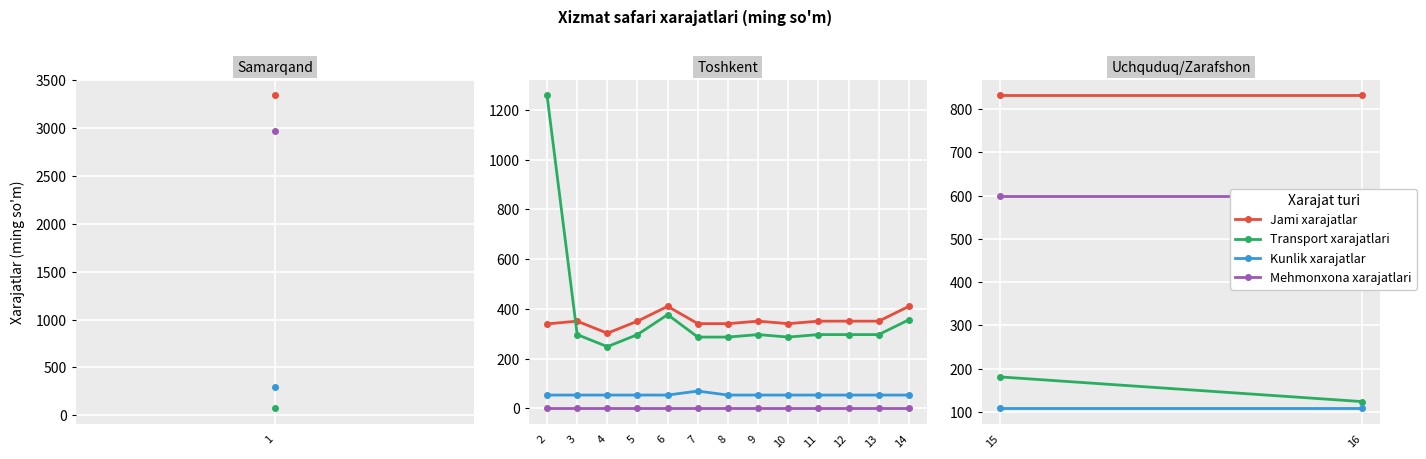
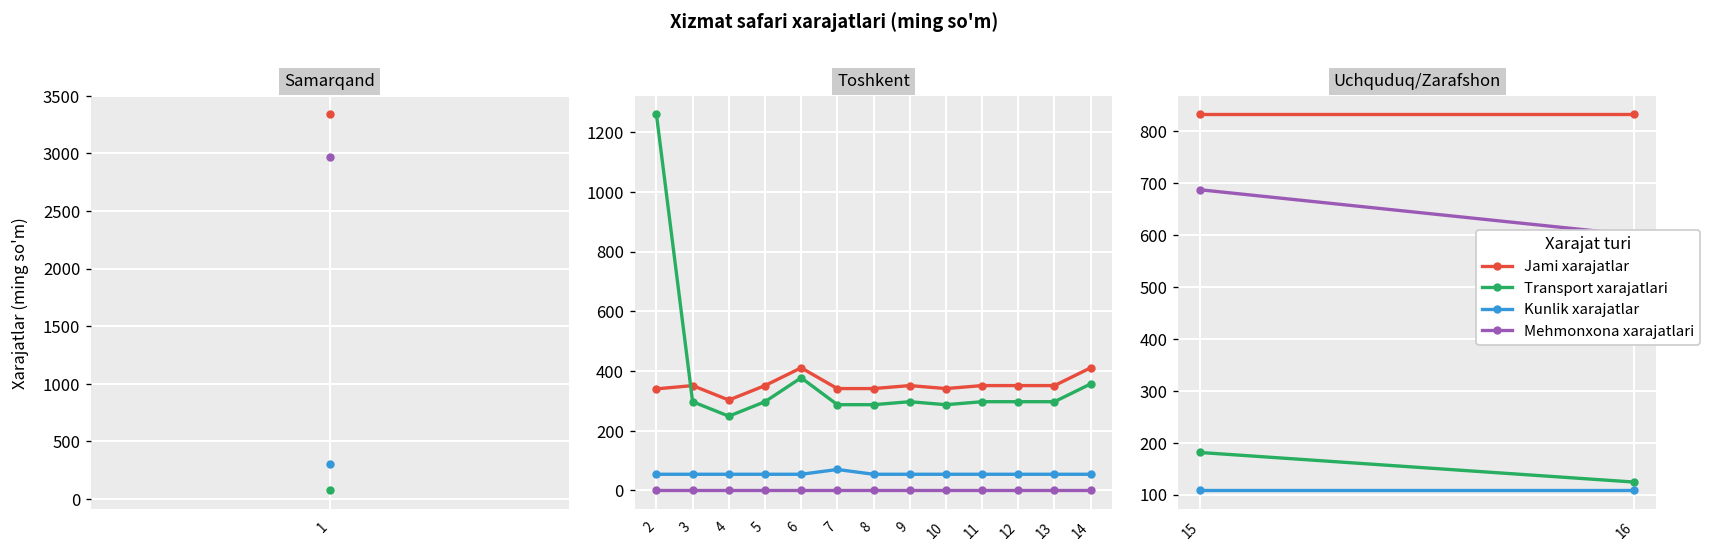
  {
    "Samarqand": {
      "Jami xarajatlar": {
        "1": 3300
      },
      "Transport xarajatlari": {
        "1": 100
      },
      "Kunlik xarajatlar": {
        "1": 300
      },
      "Mehmonxona xarajatlari": {
        "1": 3000
      }
    },
    "Toshkent": {
      "Jami xarajatlar": {
        "2": 340,
        "3": 350,
        "4": 300,
        "5": 350,
        "6": 410,
        "7": 340,
        "8": 340,
        "9": 350,
        "10": 340,
        "11": 350,
        "12": 350,
        "13": 350,
        "14": 410
      },
      "Transport xarajatlari": {
        "2": 1260,
        "3": 300,
        "4": 250,
        "5": 300,
        "6": 380,
        "7": 290,
        "8": 290,
        "9": 300,
        "10": 290,
        "11": 300,
        "12": 300,
        "13": 300,
        "14": 360
      },
      "Kunlik xarajatlar": {
        "2": 50,
        "3": 50,
        "4": 50,
        "5": 50,
        "6": 50,
        "7": 70,
        "8": 50,
        "9": 50,
        "10": 50,
        "11": 50,
        "12": 50,
        "13": 50,
        "14": 50
      },
      "Mehmonxona xarajatlari": {
        "2": 0,
        "3": 0,
        "4": 0,
        "5": 0,
        "6": 0,
        "7": 0,
        "8": 0,
        "9": 0,
        "10": 0,
        "11": 0,
        "12": 0,
        "13": 0,
        "14": 0
      }
    },
    "Uchquduq/Zarafshon": {
      "Jami xarajatlar": {
        "15": 830,
        "16": 830
      },
      "Transport xarajatlari": {
        "15": 180,
        "16": 120
      },
      "Kunlik xarajatlar": {
        "15": 110,
        "16": 110
      },
      "Mehmonxona xarajatlari": {
-       "15": 600
+       "15": 690
      }
    }
  }
